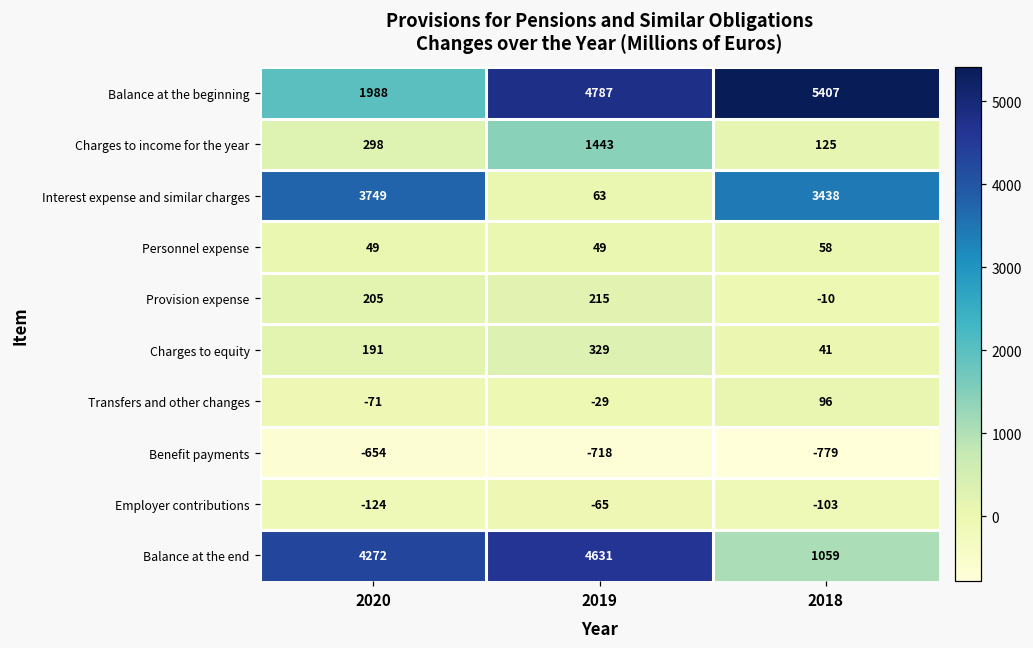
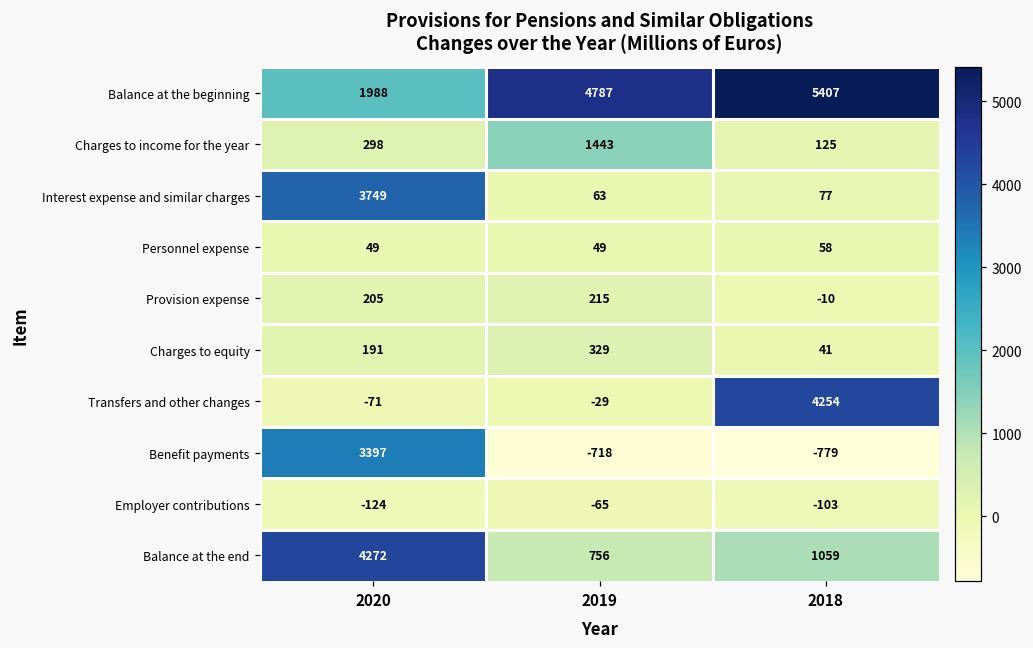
  {
    "Balance at the beginning": {
      "2020": 1988,
      "2019": 4787,
      "2018": 5407
    },
    "Charges to income for the year": {
      "2020": 298,
      "2019": 1443,
      "2018": 125
    },
    "Interest expense and similar charges": {
      "2020": 3749,
      "2019": 63,
-     "2018": 3438
+     "2018": 77
    },
    "Personnel expense": {
      "2020": 49,
      "2019": 49,
      "2018": 58
    },
    "Provision expense": {
      "2020": 205,
      "2019": 215,
      "2018": -10
    },
    "Charges to equity": {
      "2020": 191,
      "2019": 329,
      "2018": 41
    },
    "Transfers and other changes": {
      "2020": -71,
      "2019": -29,
-     "2018": 96
+     "2018": 4254
    },
    "Benefit payments": {
-     "2020": -654,
+     "2020": 3397,
      "2019": -718,
      "2018": -779
    },
    "Employer contributions": {
      "2020": -124,
      "2019": -65,
      "2018": -103
    },
    "Balance at the end": {
      "2020": 4272,
-     "2019": 4631,
+     "2019": 756,
      "2018": 1059
    }
  }
